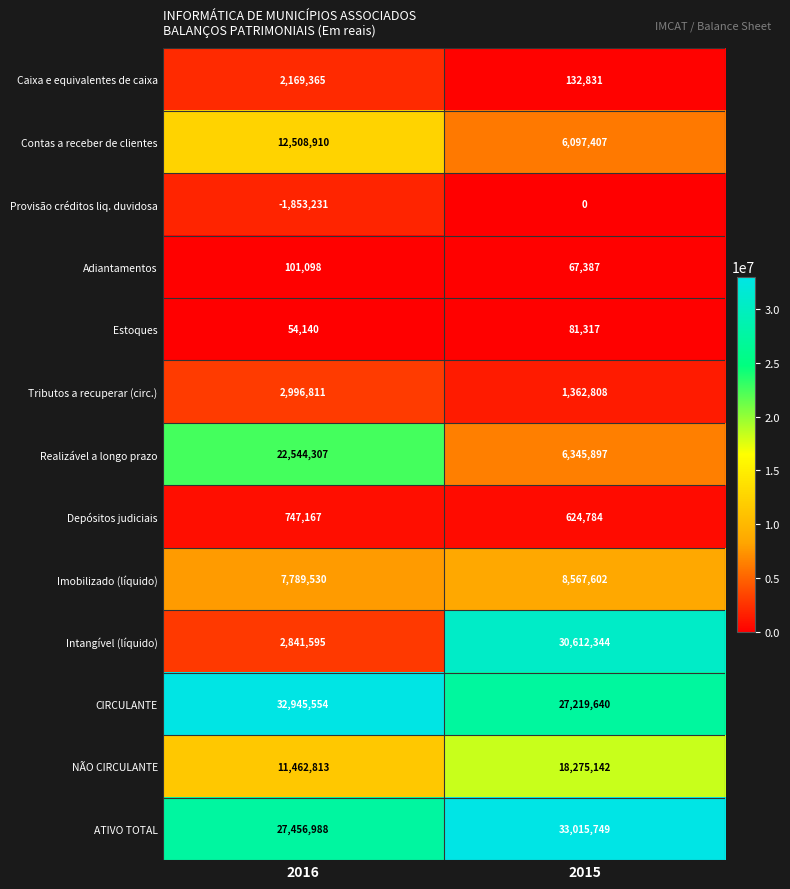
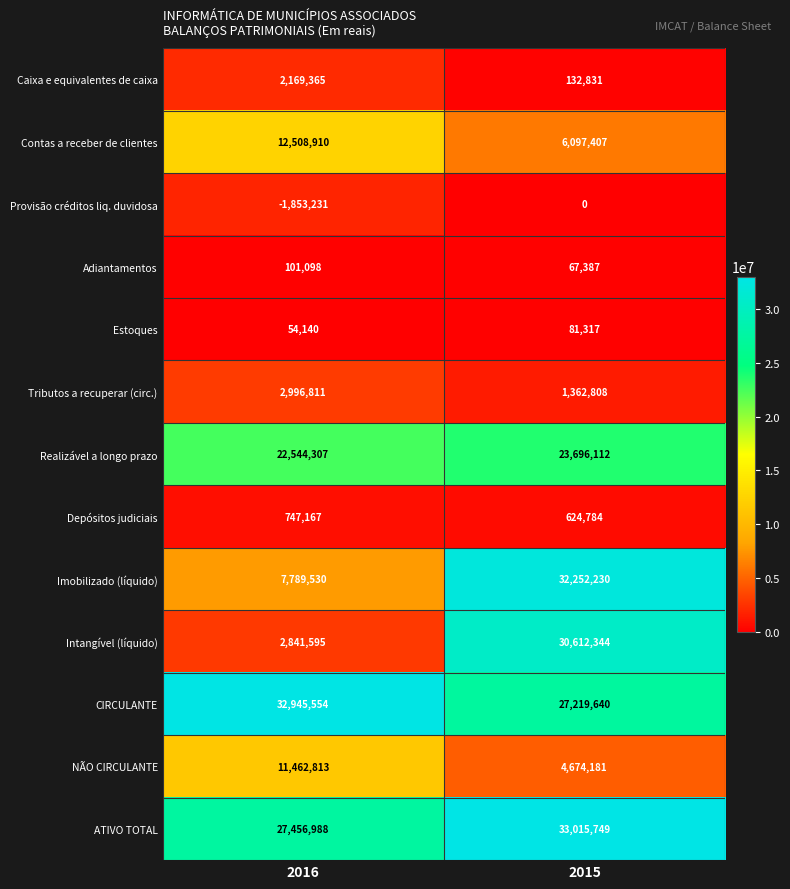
  {
    "Caixa e equivalentes de caixa": {
      "2016": "2,169,365",
      "2015": "132,831"
    },
    "Contas a receber de clientes": {
      "2016": "12,508,910",
      "2015": "6,097,407"
    },
    "Provisão créditos liq. duvidosa": {
      "2016": "-1,853,231",
      "2015": "0"
    },
    "Adiantamentos": {
      "2016": "101,098",
      "2015": "67,387"
    },
    "Estoques": {
      "2016": "54,140",
      "2015": "81,317"
    },
    "Tributos a recuperar (circ.)": {
      "2016": "2,996,811",
      "2015": "1,362,808"
    },
    "Realizável a longo prazo": {
      "2016": "22,544,307",
-     "2015": "6,345,897"
+     "2015": "23,696,112"
    },
    "Depósitos judiciais": {
      "2016": "747,167",
      "2015": "624,784"
    },
    "Imobilizado (líquido)": {
      "2016": "7,789,530",
-     "2015": "8,567,602"
+     "2015": "32,252,230"
    },
    "Intangível (líquido)": {
      "2016": "2,841,595",
      "2015": "30,612,344"
    },
    "CIRCULANTE": {
      "2016": "32,945,554",
      "2015": "27,219,640"
    },
    "NÃO CIRCULANTE": {
      "2016": "11,462,813",
-     "2015": "18,275,142"
+     "2015": "4,674,181"
    },
    "ATIVO TOTAL": {
      "2016": "27,456,988",
      "2015": "33,015,749"
    }
  }
